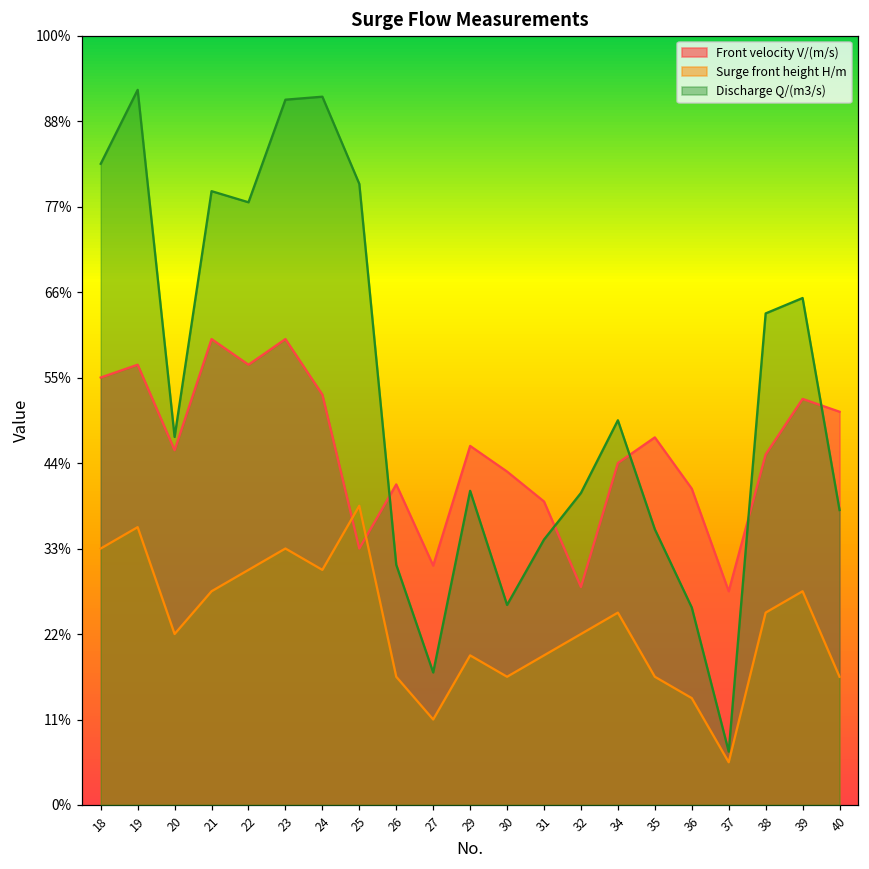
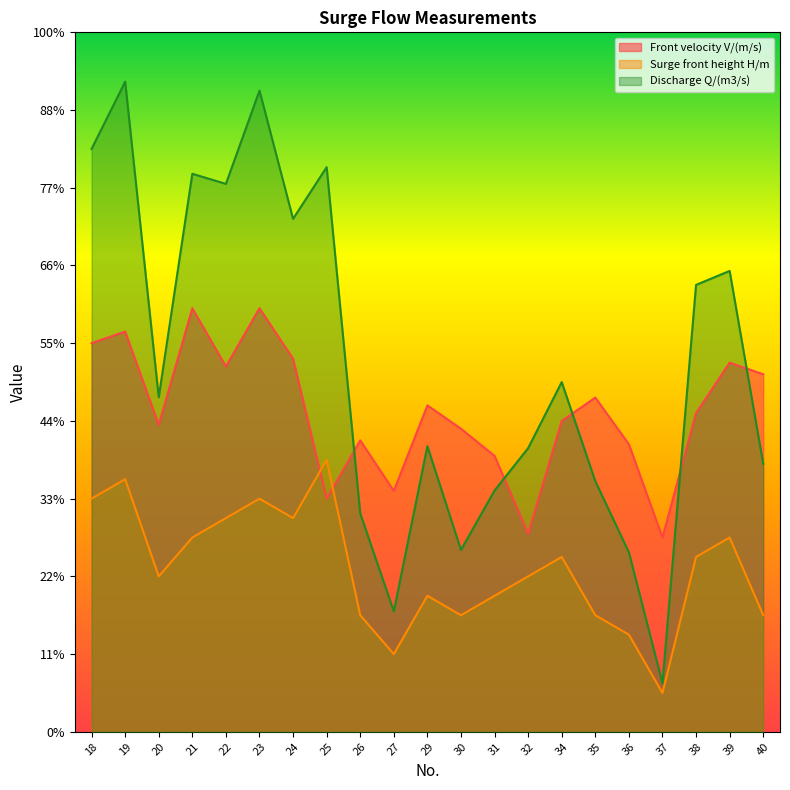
  {
    "Front velocity V/(m/s)": {
      "18": "56%",
      "19": "57%",
-     "20": "46%",
+     "20": "44%",
      "21": "61%",
-     "22": "57%",
+     "22": "52%",
      "23": "61%",
      "24": "53%",
      "25": "33%",
      "26": "42%",
-     "27": "31%",
+     "27": "34%",
      "29": "47%",
      "30": "43%",
      "31": "39%",
      "32": "28%",
      "34": "44%",
      "35": "48%",
      "36": "41%",
      "37": "28%",
      "38": "46%",
      "39": "53%",
      "40": "51%"
    },
    "Surge front height H/m": {
      "18": "33%",
      "19": "36%",
      "20": "22%",
      "21": "28%",
      "22": "31%",
      "23": "33%",
      "24": "31%",
      "25": "39%",
      "26": "17%",
      "27": "11%",
      "29": "19%",
      "30": "17%",
      "31": "19%",
      "32": "22%",
      "34": "25%",
      "35": "17%",
      "36": "14%",
      "37": "6%",
      "38": "25%",
      "39": "28%",
      "40": "17%"
    },
    "Discharge Q/(m3/s)": {
      "18": "83%",
      "19": "93%",
      "20": "48%",
      "21": "80%",
      "22": "78%",
      "23": "92%",
-     "24": "92%",
+     "24": "73%",
      "25": "81%",
      "26": "31%",
      "27": "17%",
      "29": "41%",
      "30": "26%",
      "31": "35%",
      "32": "41%",
      "34": "50%",
      "35": "36%",
      "36": "26%",
      "37": "7%",
      "38": "64%",
      "39": "66%",
      "40": "38%"
    }
  }
